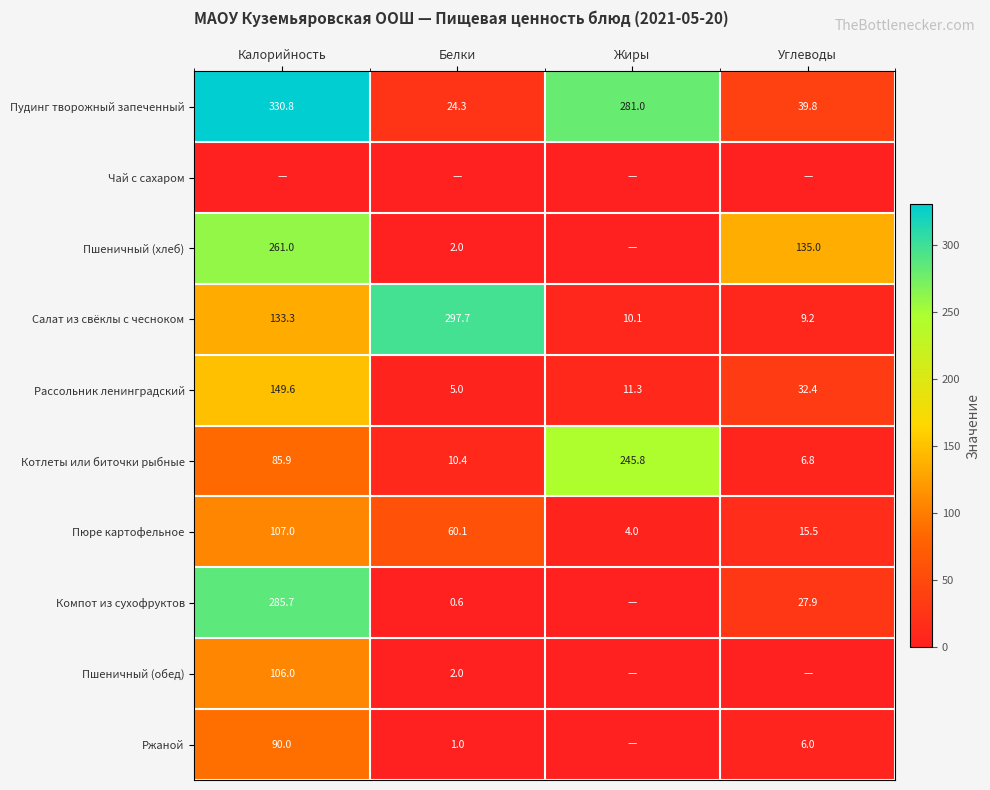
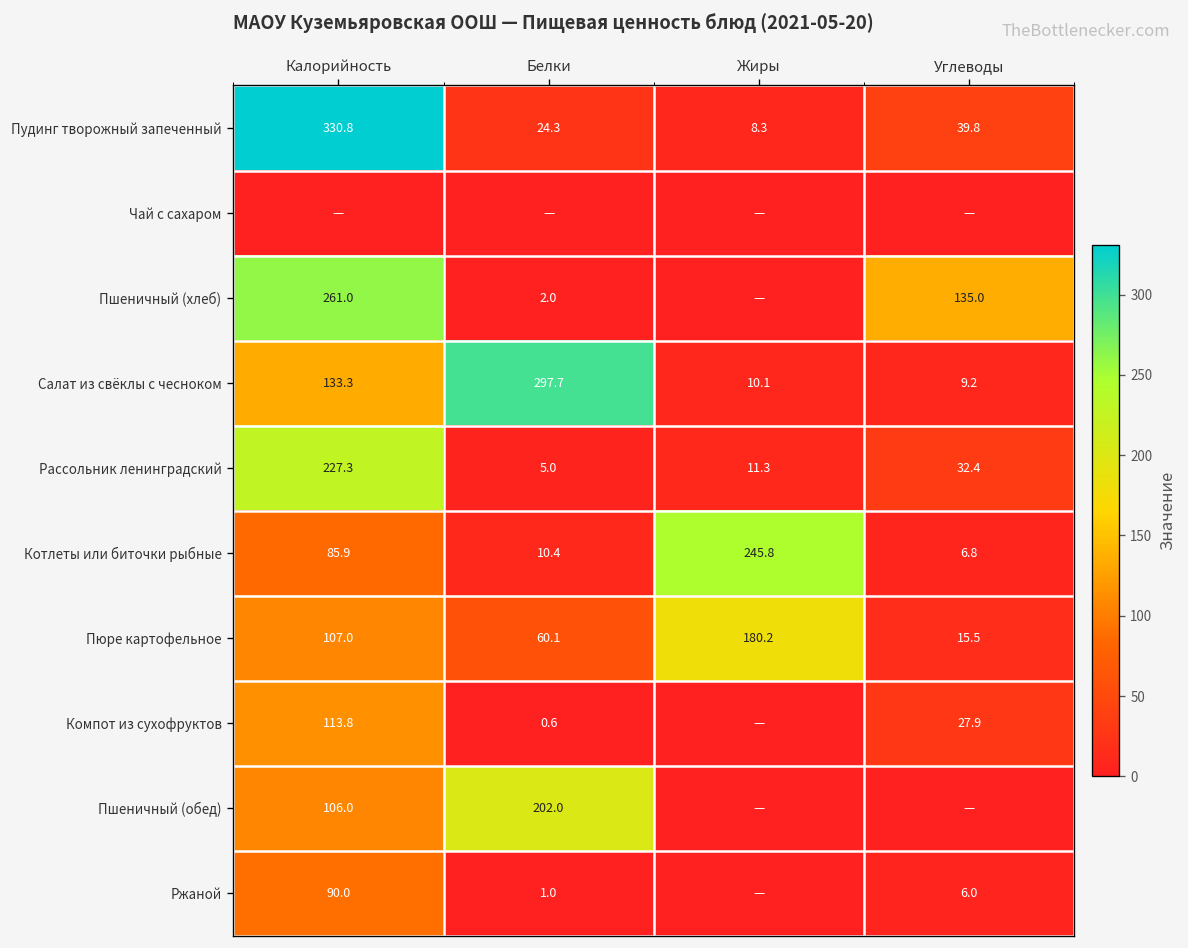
  {
    "Пудинг творожный запеченный": {
      "Калорийность": 330.8,
      "Белки": 24.3,
-     "Жиры": 281.0,
+     "Жиры": 8.3,
      "Углеводы": 39.8
    },
    "Пшеничный (хлеб)": {
      "Калорийность": 261.0,
      "Белки": 2.0,
      "Углеводы": 135.0
    },
    "Салат из свёклы с чесноком": {
      "Калорийность": 133.3,
      "Белки": 297.7,
      "Жиры": 10.1,
      "Углеводы": 9.2
    },
    "Рассольник ленинградский": {
-     "Калорийность": 149.6,
+     "Калорийность": 227.3,
      "Белки": 5.0,
      "Жиры": 11.3,
      "Углеводы": 32.4
    },
    "Котлеты или биточки рыбные": {
      "Калорийность": 85.9,
      "Белки": 10.4,
      "Жиры": 245.8,
      "Углеводы": 6.8
    },
    "Пюре картофельное": {
      "Калорийность": 107.0,
      "Белки": 60.1,
-     "Жиры": 4.0,
+     "Жиры": 180.2,
      "Углеводы": 15.5
    },
    "Компот из сухофруктов": {
-     "Калорийность": 285.7,
+     "Калорийность": 113.8,
      "Белки": 0.6,
      "Углеводы": 27.9
    },
    "Пшеничный (обед)": {
      "Калорийность": 106.0,
-     "Белки": 2.0
+     "Белки": 202.0
    },
    "Ржаной": {
      "Калорийность": 90.0,
      "Белки": 1.0,
      "Углеводы": 6.0
    }
  }
